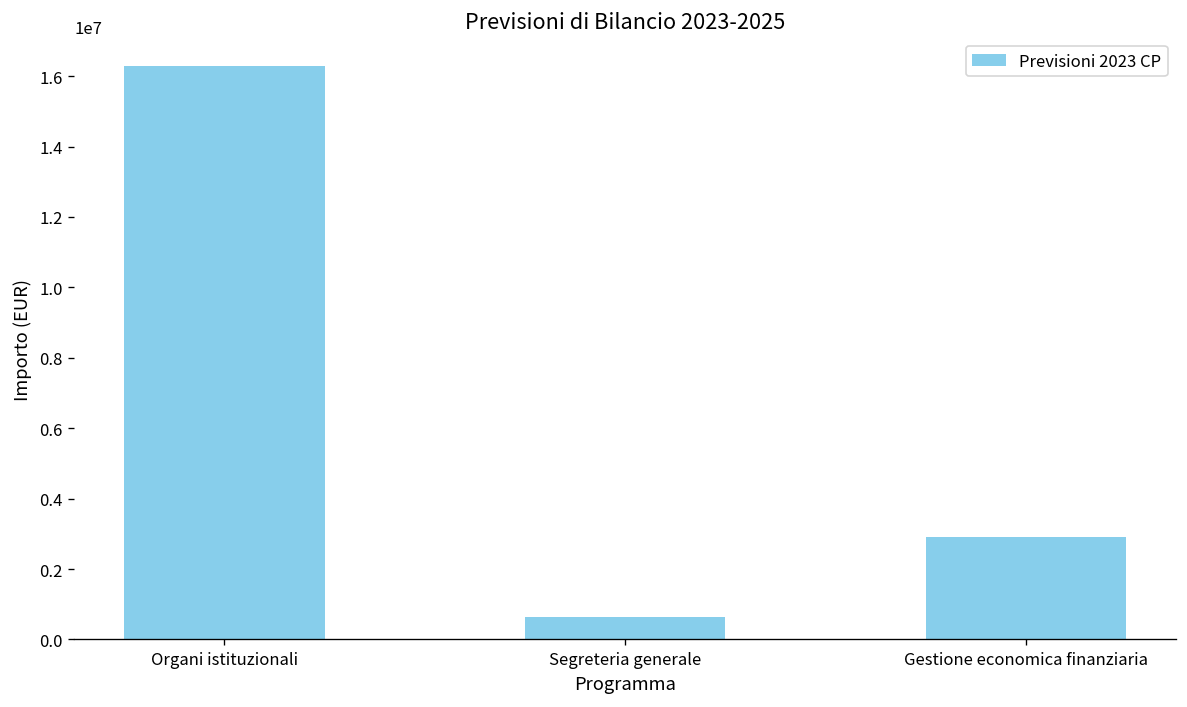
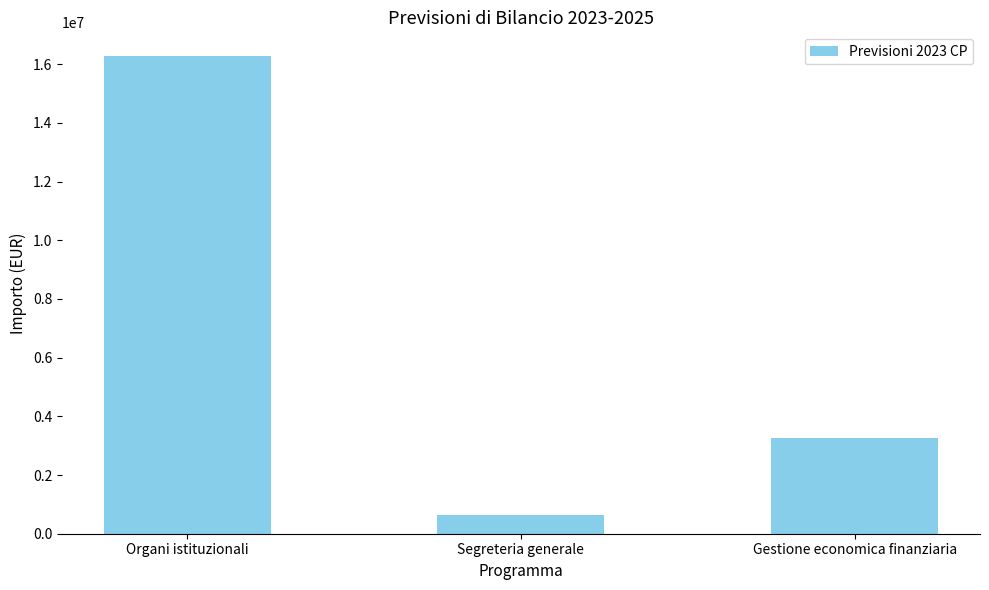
  {
    "Organi istituzionali": 16300000,
    "Segreteria generale": 700000,
-   "Gestione economica finanziaria": 2900000
+   "Gestione economica finanziaria": 3300000
  }
